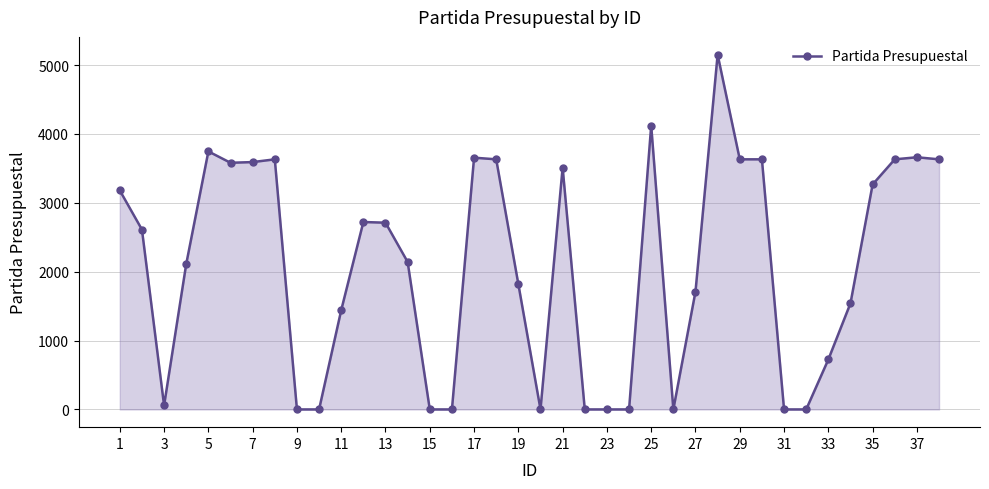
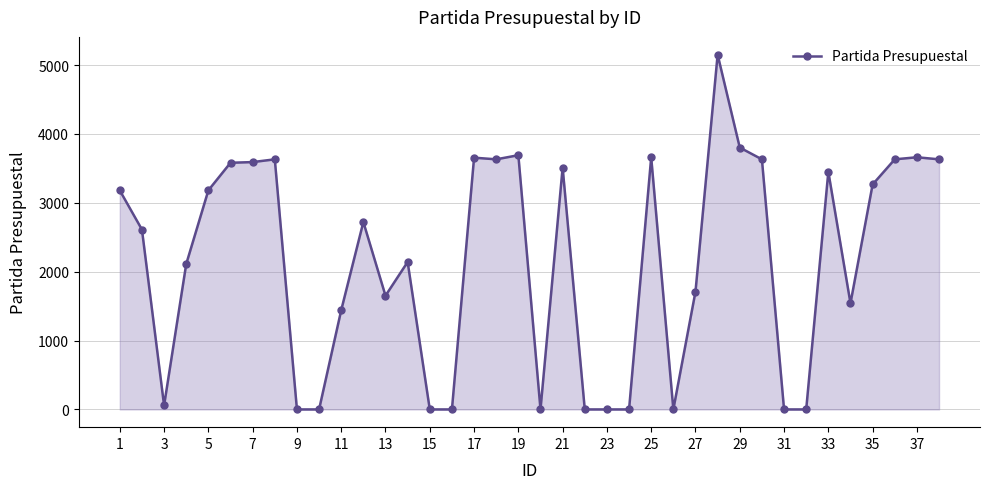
  {
    "1": 3200,
    "3": 100,
-   "5": 3700,
+   "5": 3200,
    "7": 3600,
    "9": 0,
    "11": 1400,
-   "13": 2700,
+   "13": 1700,
    "15": 0,
    "17": 3700,
-   "19": 1800,
+   "19": 3700,
    "21": 3500,
    "23": 0,
-   "25": 4100,
+   "25": 3700,
    "27": 1700,
-   "29": 3600,
+   "29": 3800,
    "31": 0,
-   "33": 700,
+   "33": 3500,
    "35": 3300,
    "37": 3700
  }
